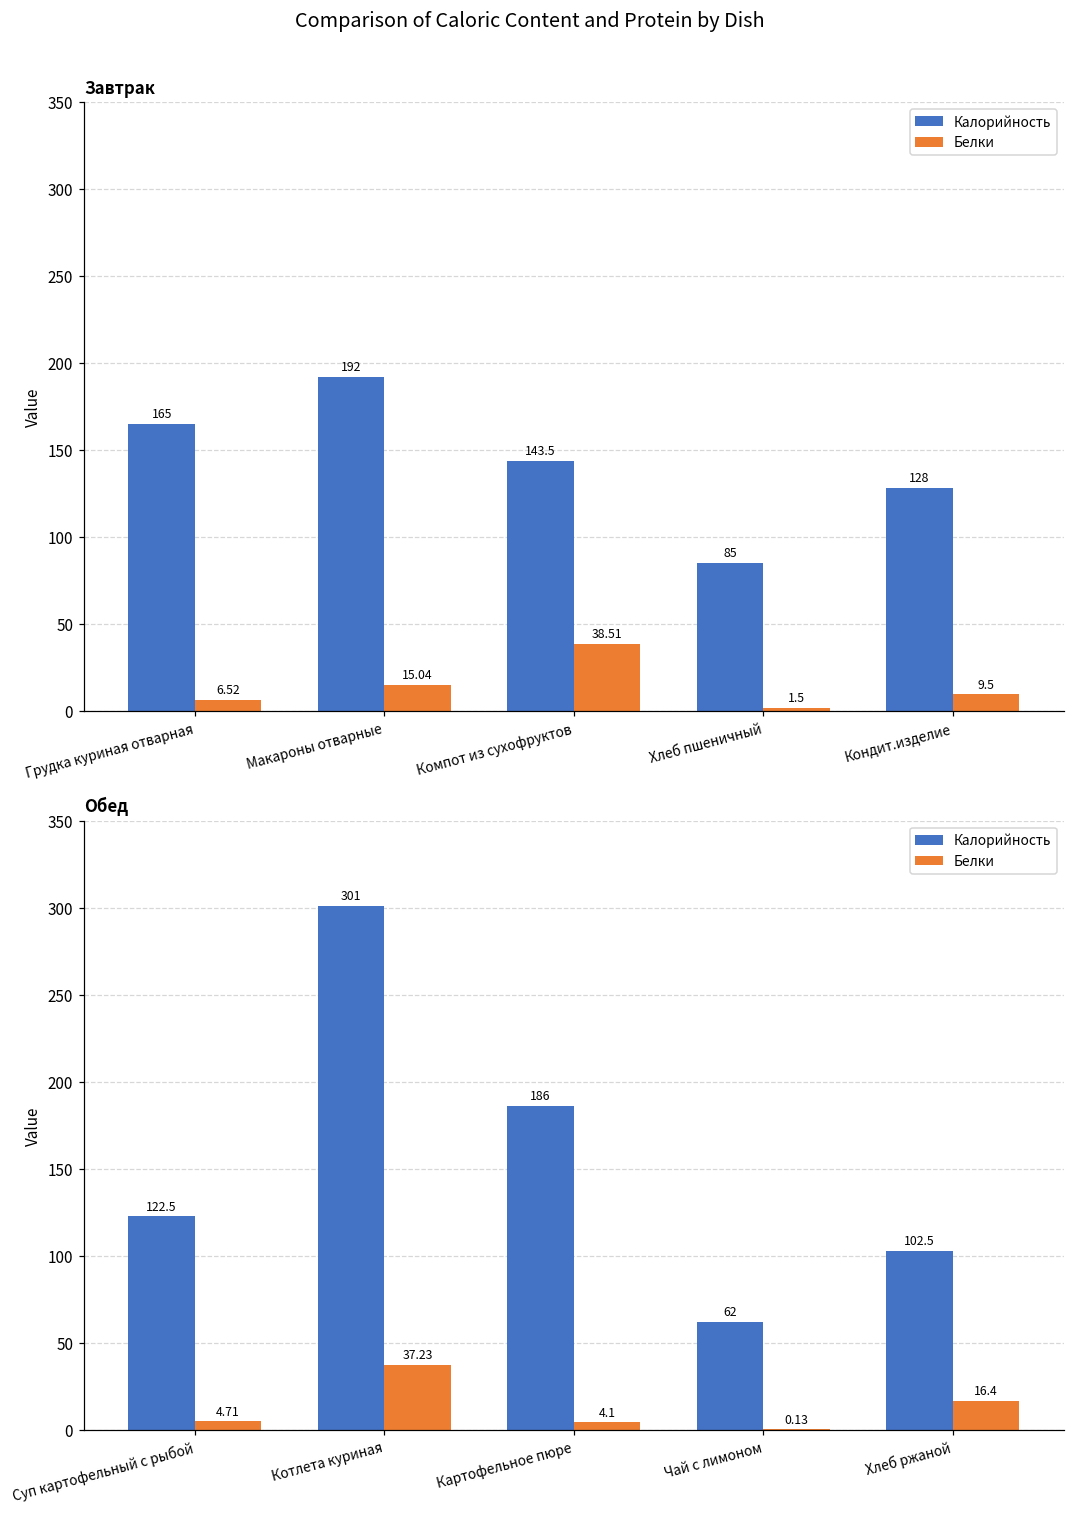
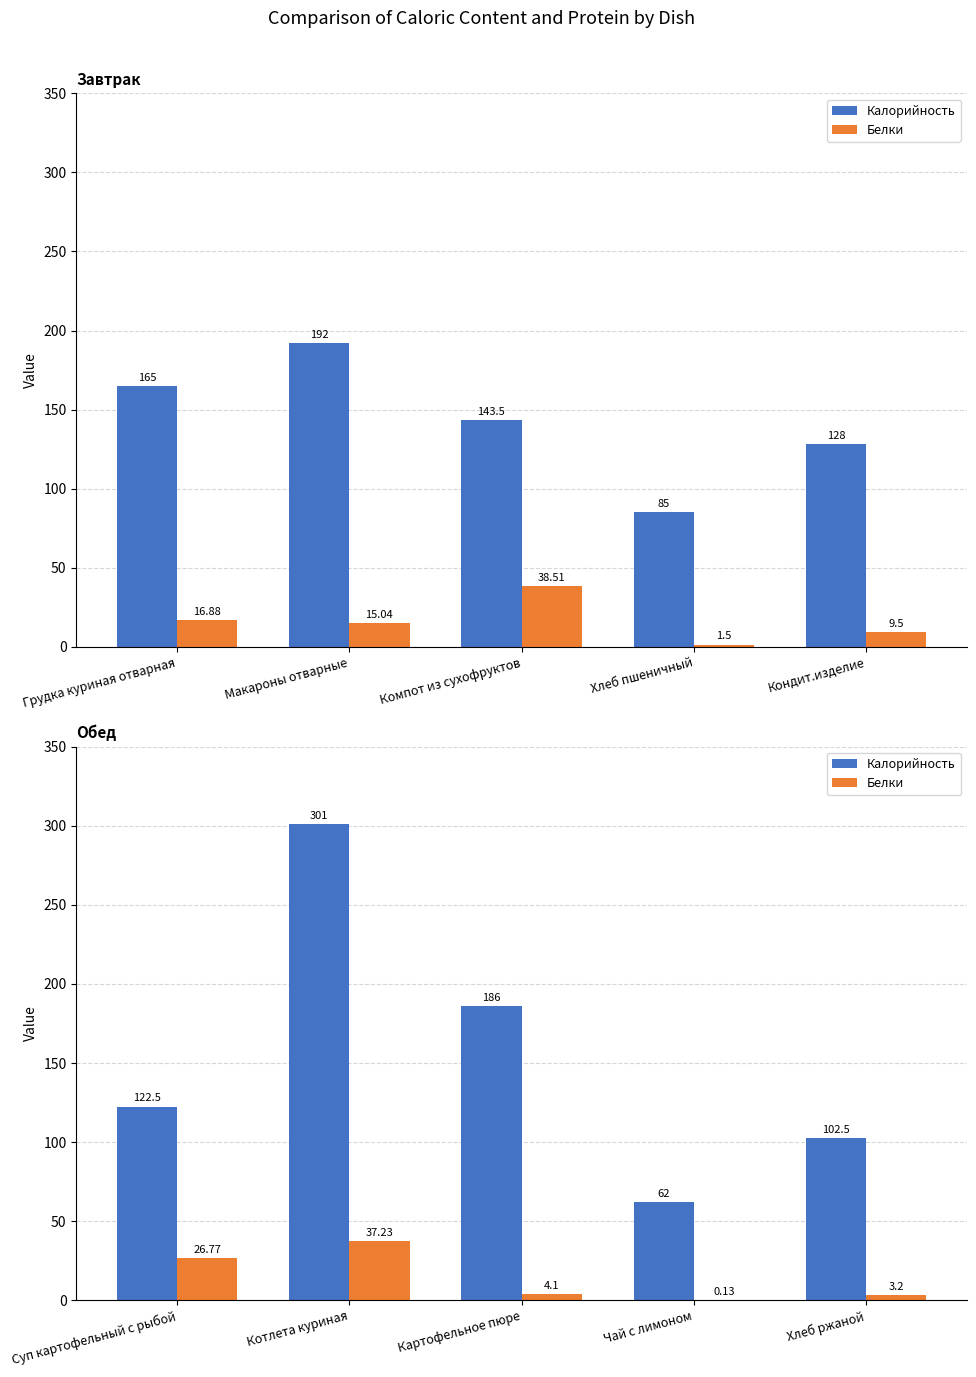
  {
    "Завтрак": {
      "Калорийность": {
        "Грудка куриная отварная": 165,
        "Макароны отварные": 192,
        "Компот из сухофруктов": 143.5,
        "Хлеб пшеничный": 85,
        "Кондит.изделие": 128
      },
      "Белки": {
-       "Грудка куриная отварная": 6.52,
+       "Грудка куриная отварная": 16.88,
        "Макароны отварные": 15.04,
        "Компот из сухофруктов": 38.51,
        "Хлеб пшеничный": 1.5,
        "Кондит.изделие": 9.5
      }
    },
    "Обед": {
      "Калорийность": {
        "Суп картофельный с рыбой": 122.5,
        "Котлета куриная": 301,
        "Картофельное пюре": 186,
        "Чай с лимоном": 62,
        "Хлеб ржаной": 102.5
      },
      "Белки": {
-       "Суп картофельный с рыбой": 4.71,
+       "Суп картофельный с рыбой": 26.77,
        "Котлета куриная": 37.23,
        "Картофельное пюре": 4.1,
        "Чай с лимоном": 0.13,
-       "Хлеб ржаной": 16.4
+       "Хлеб ржаной": 3.2
      }
    }
  }
